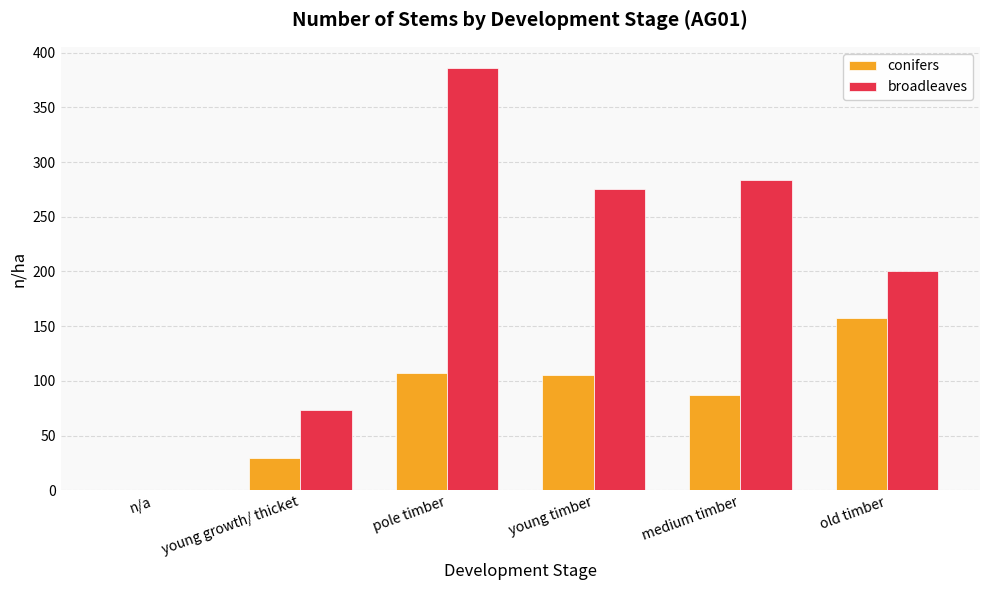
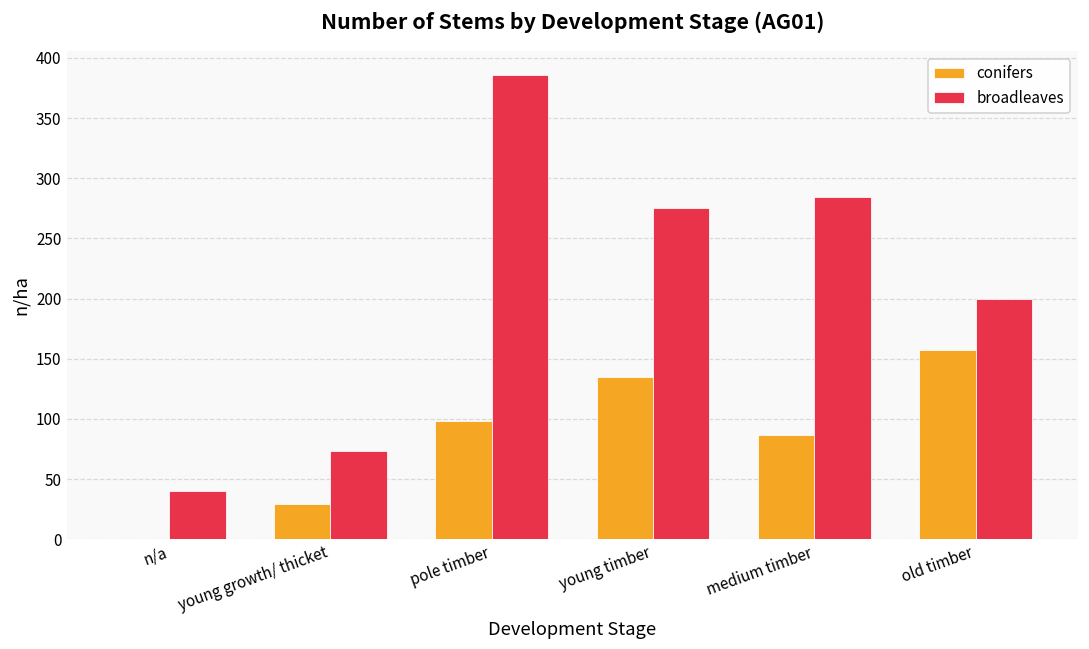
  {
    "conifers": {
      "n/a": 0,
      "young growth/ thicket": 29,
-     "pole timber": 107,
-     "young timber": 105,
+     "pole timber": 98,
+     "young timber": 135,
      "medium timber": 87,
      "old timber": 157
    },
    "broadleaves": {
-     "n/a": 0,
+     "n/a": 40,
      "young growth/ thicket": 73,
      "pole timber": 386,
      "young timber": 275,
      "medium timber": 284,
      "old timber": 200
    }
  }
